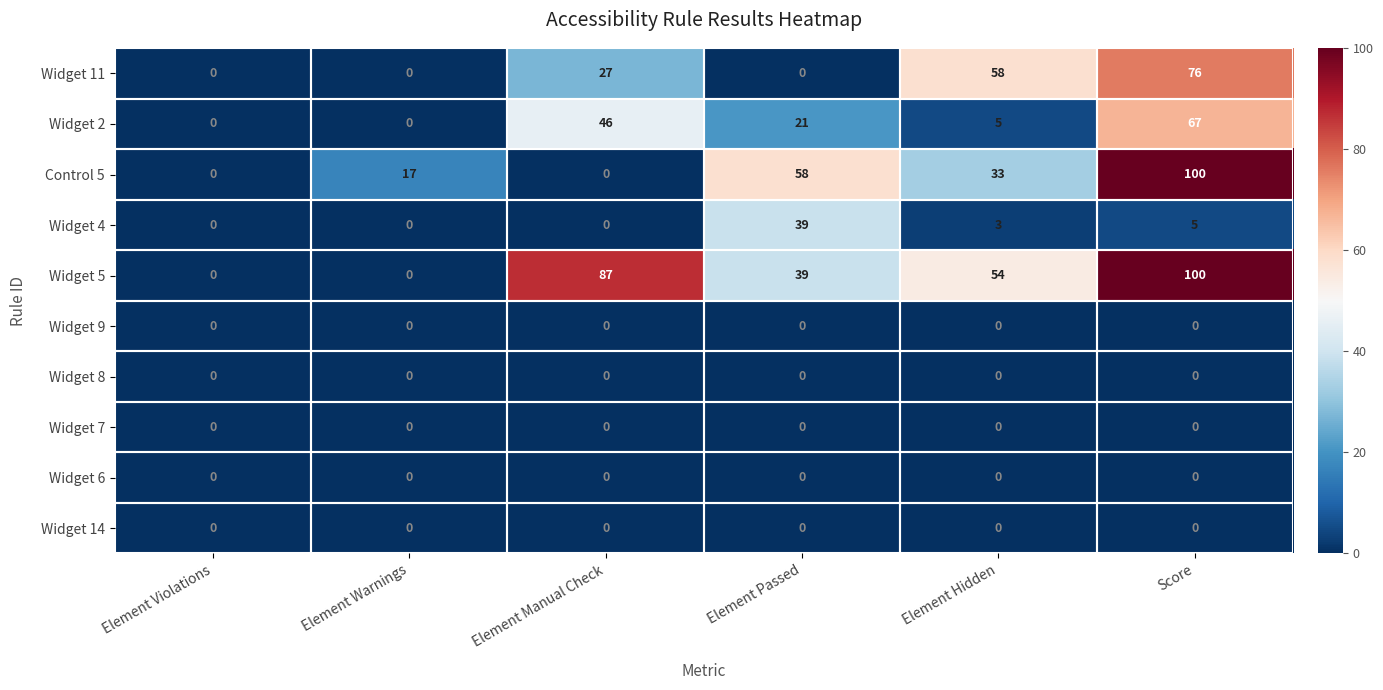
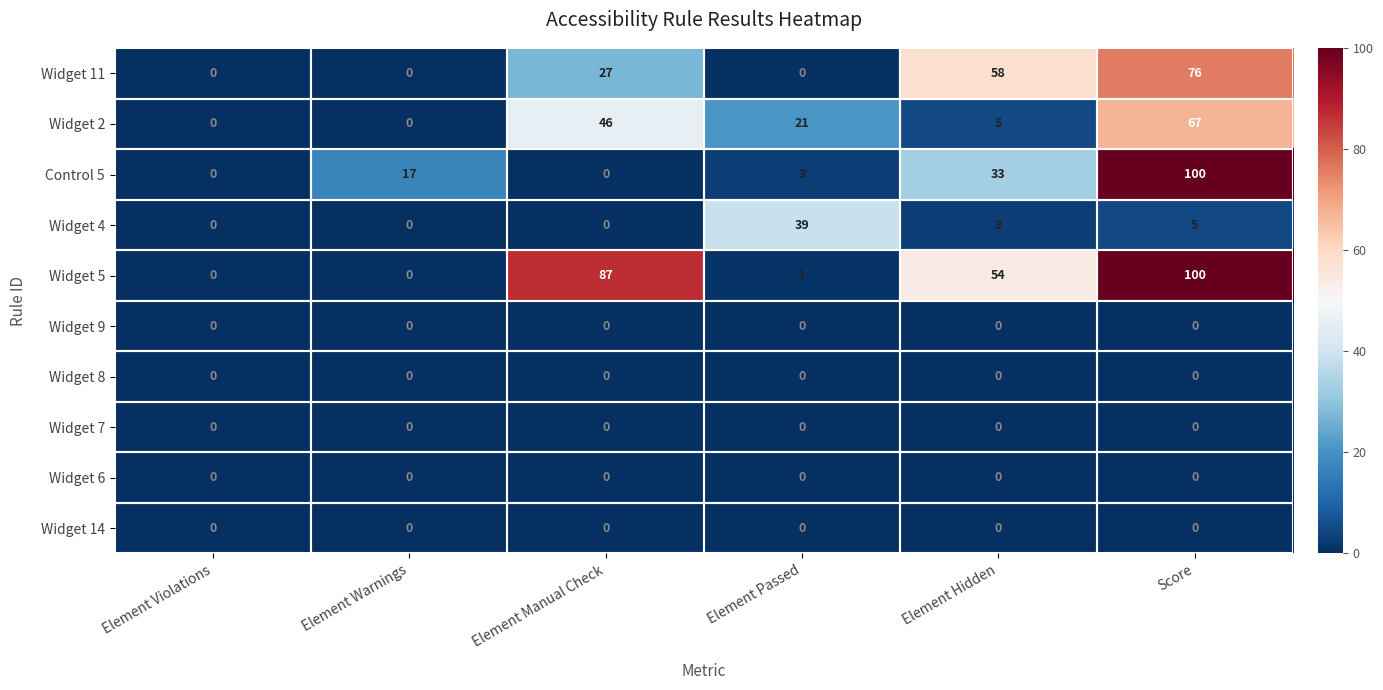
  {
    "Widget 11": {
      "Element Violations": 0,
      "Element Warnings": 0,
      "Element Manual Check": 27,
      "Element Passed": 0,
      "Element Hidden": 58,
      "Score": 76
    },
    "Widget 2": {
      "Element Violations": 0,
      "Element Warnings": 0,
      "Element Manual Check": 46,
      "Element Passed": 21,
      "Element Hidden": 5,
      "Score": 67
    },
    "Control 5": {
      "Element Violations": 0,
      "Element Warnings": 17,
      "Element Manual Check": 0,
-     "Element Passed": 58,
+     "Element Passed": 3,
      "Element Hidden": 33,
      "Score": 100
    },
    "Widget 4": {
      "Element Violations": 0,
      "Element Warnings": 0,
      "Element Manual Check": 0,
      "Element Passed": 39,
      "Element Hidden": 3,
      "Score": 5
    },
    "Widget 5": {
      "Element Violations": 0,
      "Element Warnings": 0,
      "Element Manual Check": 87,
-     "Element Passed": 39,
+     "Element Passed": 1,
      "Element Hidden": 54,
      "Score": 100
    },
    "Widget 9": {
      "Element Violations": 0,
      "Element Warnings": 0,
      "Element Manual Check": 0,
      "Element Passed": 0,
      "Element Hidden": 0,
      "Score": 0
    },
    "Widget 8": {
      "Element Violations": 0,
      "Element Warnings": 0,
      "Element Manual Check": 0,
      "Element Passed": 0,
      "Element Hidden": 0,
      "Score": 0
    },
    "Widget 7": {
      "Element Violations": 0,
      "Element Warnings": 0,
      "Element Manual Check": 0,
      "Element Passed": 0,
      "Element Hidden": 0,
      "Score": 0
    },
    "Widget 6": {
      "Element Violations": 0,
      "Element Warnings": 0,
      "Element Manual Check": 0,
      "Element Passed": 0,
      "Element Hidden": 0,
      "Score": 0
    },
    "Widget 14": {
      "Element Violations": 0,
      "Element Warnings": 0,
      "Element Manual Check": 0,
      "Element Passed": 0,
      "Element Hidden": 0,
      "Score": 0
    }
  }
